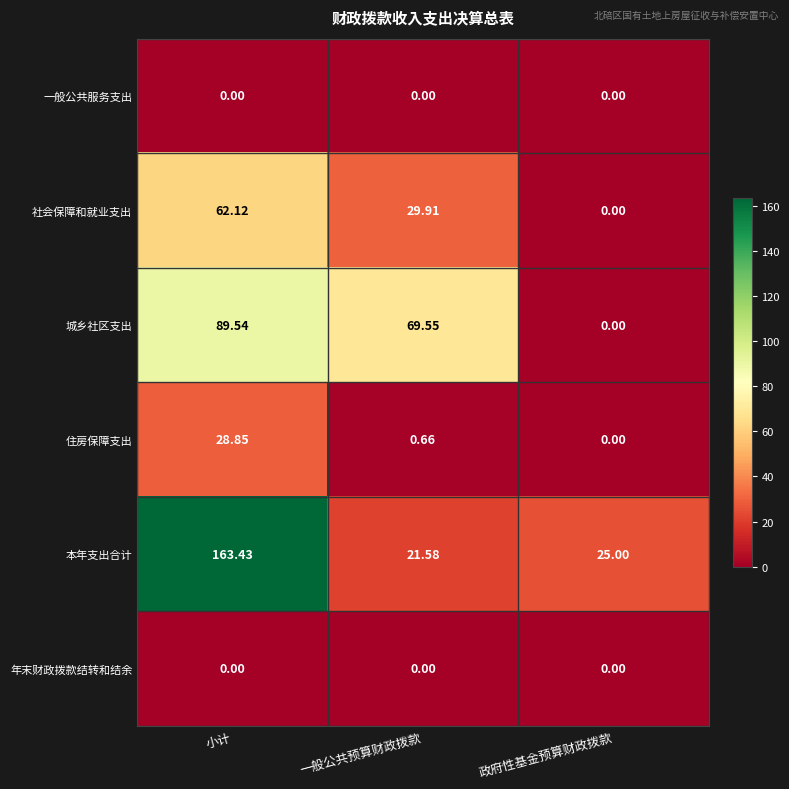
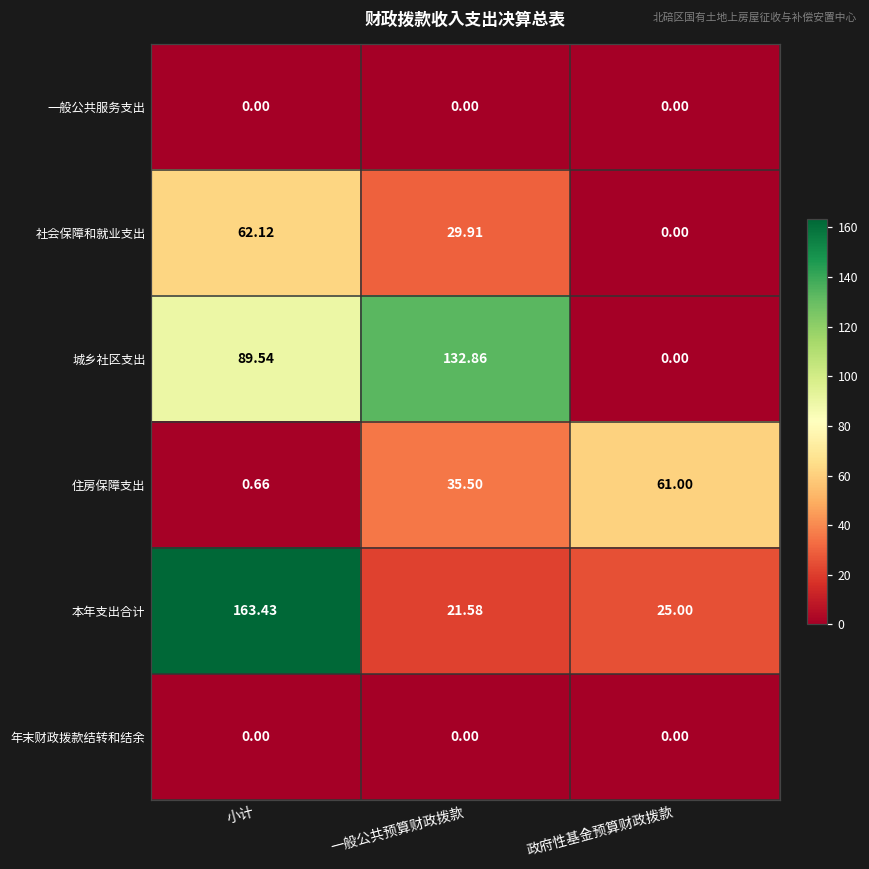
  {
    "一般公共服务支出": {
      "小计": 0.00,
      "一般公共预算财政拨款": 0.00,
      "政府性基金预算财政拨款": 0.00
    },
    "社会保障和就业支出": {
      "小计": 62.12,
      "一般公共预算财政拨款": 29.91,
      "政府性基金预算财政拨款": 0.00
    },
    "城乡社区支出": {
      "小计": 89.54,
-     "一般公共预算财政拨款": 69.55,
+     "一般公共预算财政拨款": 132.86,
      "政府性基金预算财政拨款": 0.00
    },
    "住房保障支出": {
-     "小计": 28.85,
-     "一般公共预算财政拨款": 0.66,
-     "政府性基金预算财政拨款": 0.00
+     "小计": 0.66,
+     "一般公共预算财政拨款": 35.50,
+     "政府性基金预算财政拨款": 61.00
    },
    "本年支出合计": {
      "小计": 163.43,
      "一般公共预算财政拨款": 21.58,
      "政府性基金预算财政拨款": 25.00
    },
    "年末财政拨款结转和结余": {
      "小计": 0.00,
      "一般公共预算财政拨款": 0.00,
      "政府性基金预算财政拨款": 0.00
    }
  }
